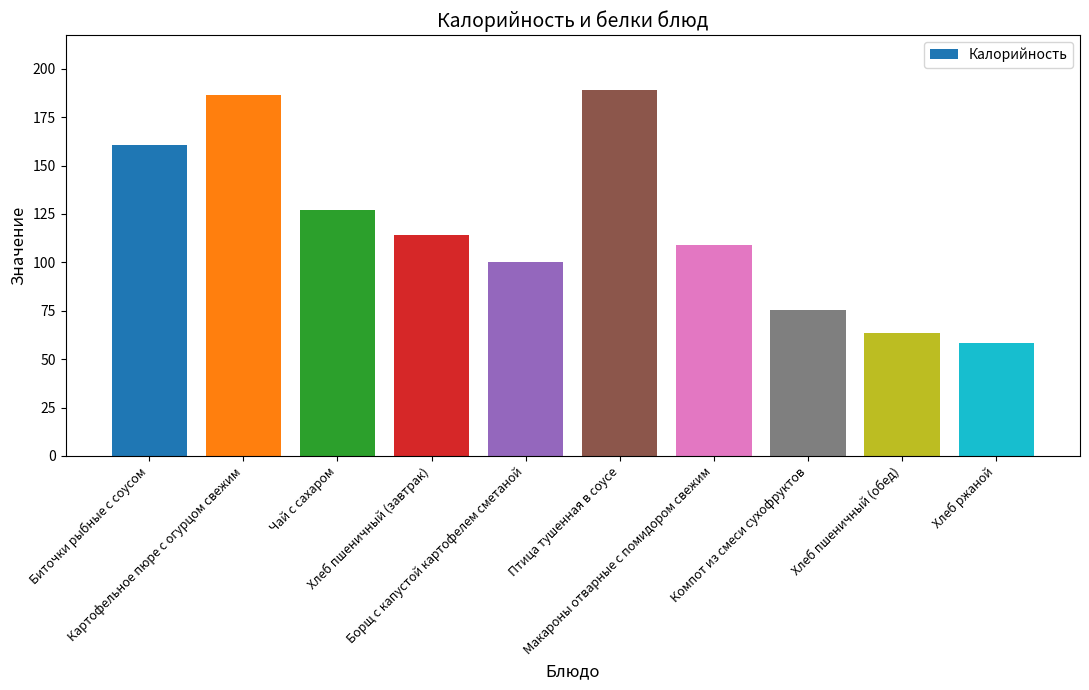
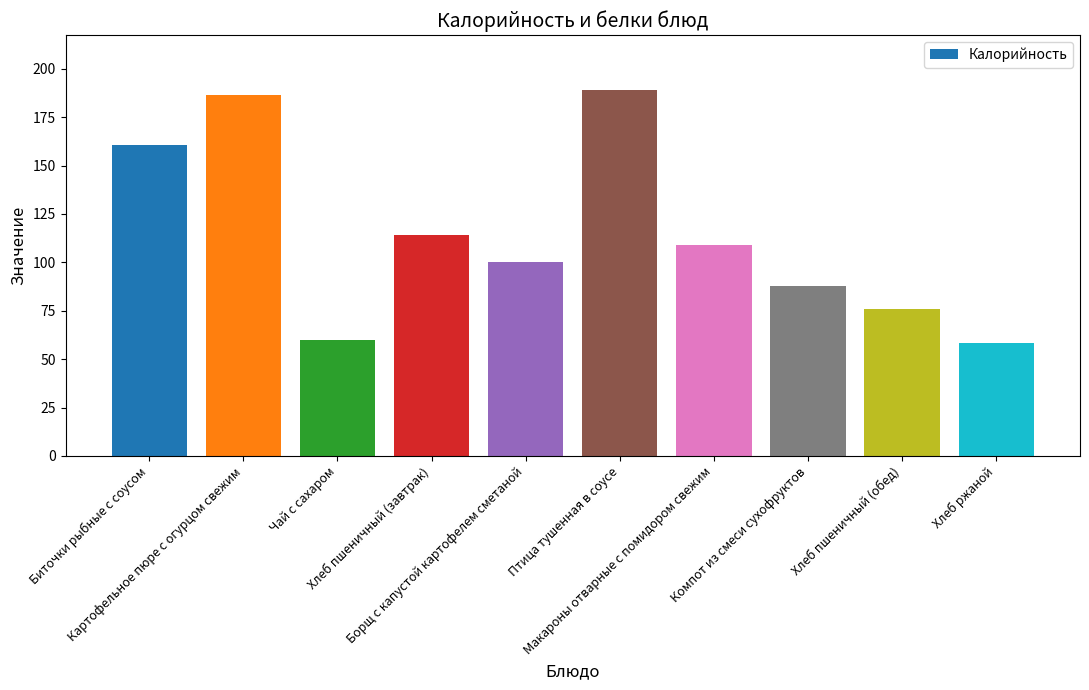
  {
    "Биточки рыбные с соусом": 161,
    "Картофельное пюре с огурцом свежим": 186,
-   "Чай с сахаром": 127,
+   "Чай с сахаром": 60,
    "Хлеб пшеничный (завтрак)": 114,
    "Борщ с капустой картофелем сметаной": 100,
    "Птица тушенная в соусе": 189,
    "Макароны отварные с помидором свежим": 109,
-   "Компот из смеси сухофруктов": 76,
-   "Хлеб пшеничный (обед)": 64,
+   "Компот из смеси сухофруктов": 88,
+   "Хлеб пшеничный (обед)": 76,
    "Хлеб ржаной": 59
  }
